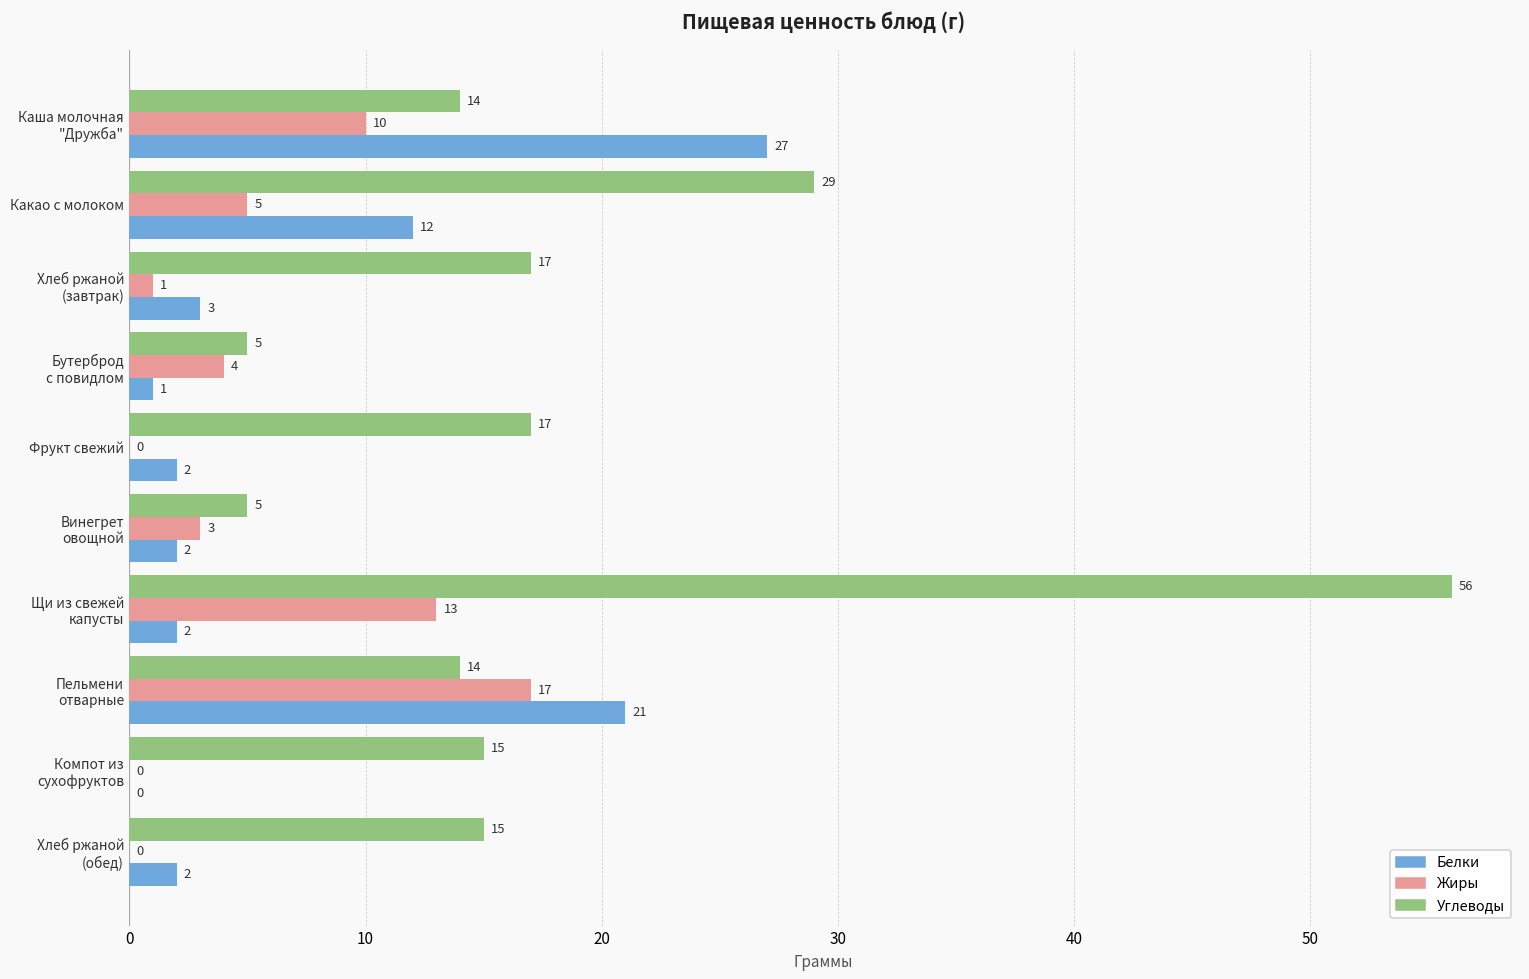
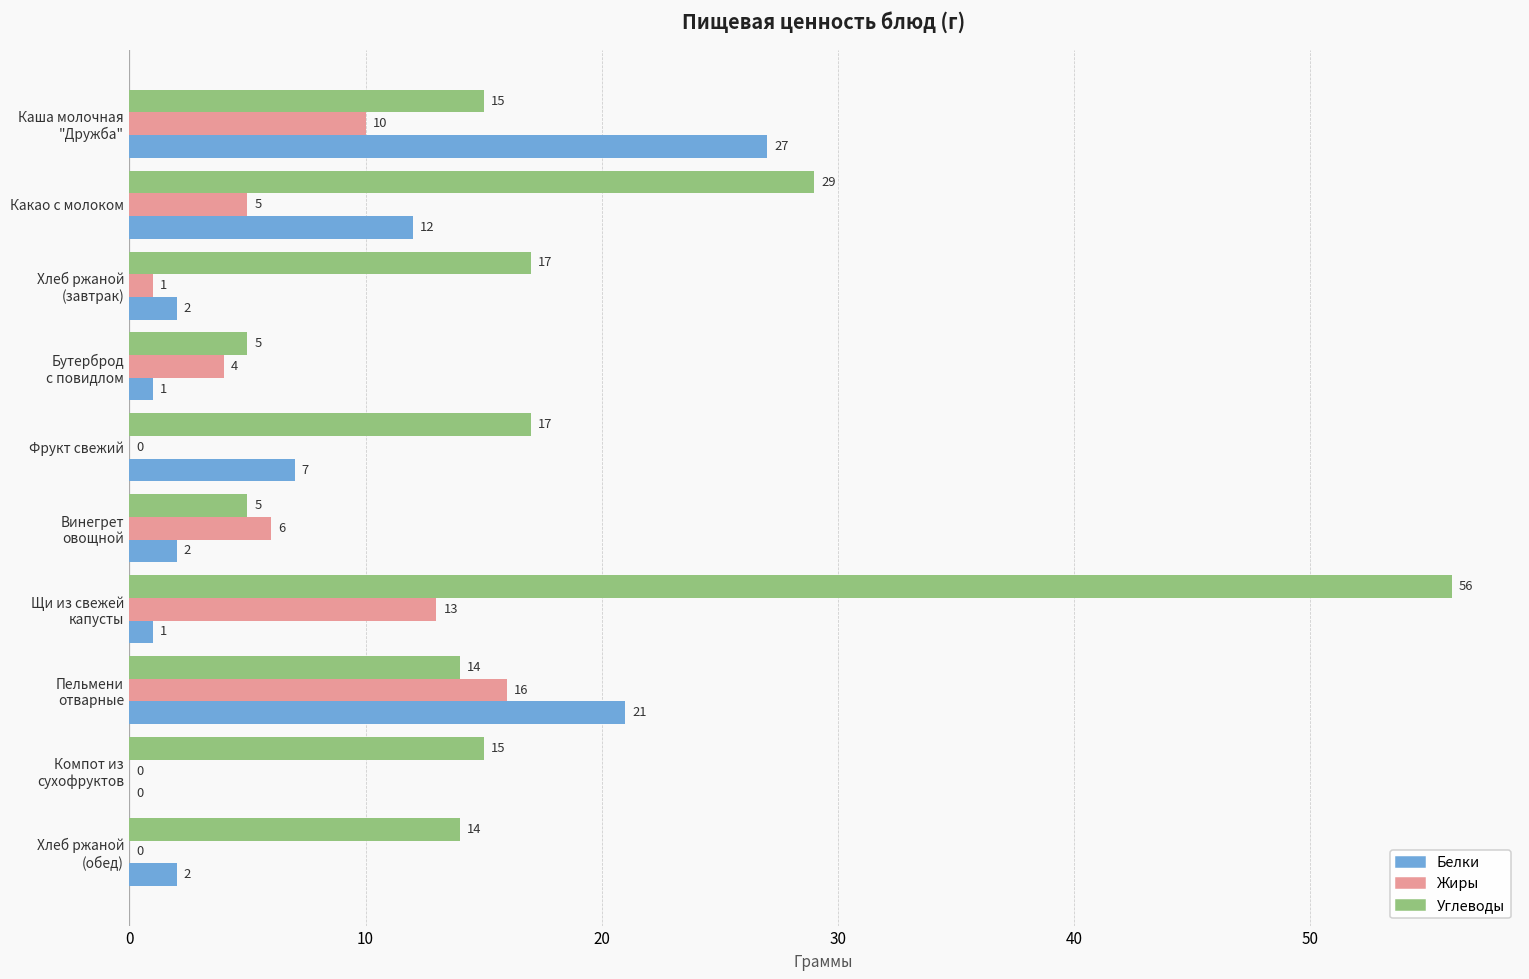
  {
    "Белки": {
      "Каша молочная \"Дружба\"": 27,
      "Какао с молоком": 12,
-     "Хлеб ржаной (завтрак)": 3,
+     "Хлеб ржаной (завтрак)": 2,
      "Бутерброд с повидлом": 1,
-     "Фрукт свежий": 2,
+     "Фрукт свежий": 7,
      "Винегрет овощной": 2,
-     "Щи из свежей капусты": 2,
+     "Щи из свежей капусты": 1,
      "Пельмени отварные": 21,
      "Компот из сухофруктов": 0,
      "Хлеб ржаной (обед)": 2
    },
    "Жиры": {
      "Каша молочная \"Дружба\"": 10,
      "Какао с молоком": 5,
      "Хлеб ржаной (завтрак)": 1,
      "Бутерброд с повидлом": 4,
      "Фрукт свежий": 0,
-     "Винегрет овощной": 3,
+     "Винегрет овощной": 6,
      "Щи из свежей капусты": 13,
-     "Пельмени отварные": 17,
+     "Пельмени отварные": 16,
      "Компот из сухофруктов": 0,
      "Хлеб ржаной (обед)": 0
    },
    "Углеводы": {
-     "Каша молочная \"Дружба\"": 14,
+     "Каша молочная \"Дружба\"": 15,
      "Какао с молоком": 29,
      "Хлеб ржаной (завтрак)": 17,
      "Бутерброд с повидлом": 5,
      "Фрукт свежий": 17,
      "Винегрет овощной": 5,
      "Щи из свежей капусты": 56,
      "Пельмени отварные": 14,
      "Компот из сухофруктов": 15,
-     "Хлеб ржаной (обед)": 15
+     "Хлеб ржаной (обед)": 14
    }
  }
